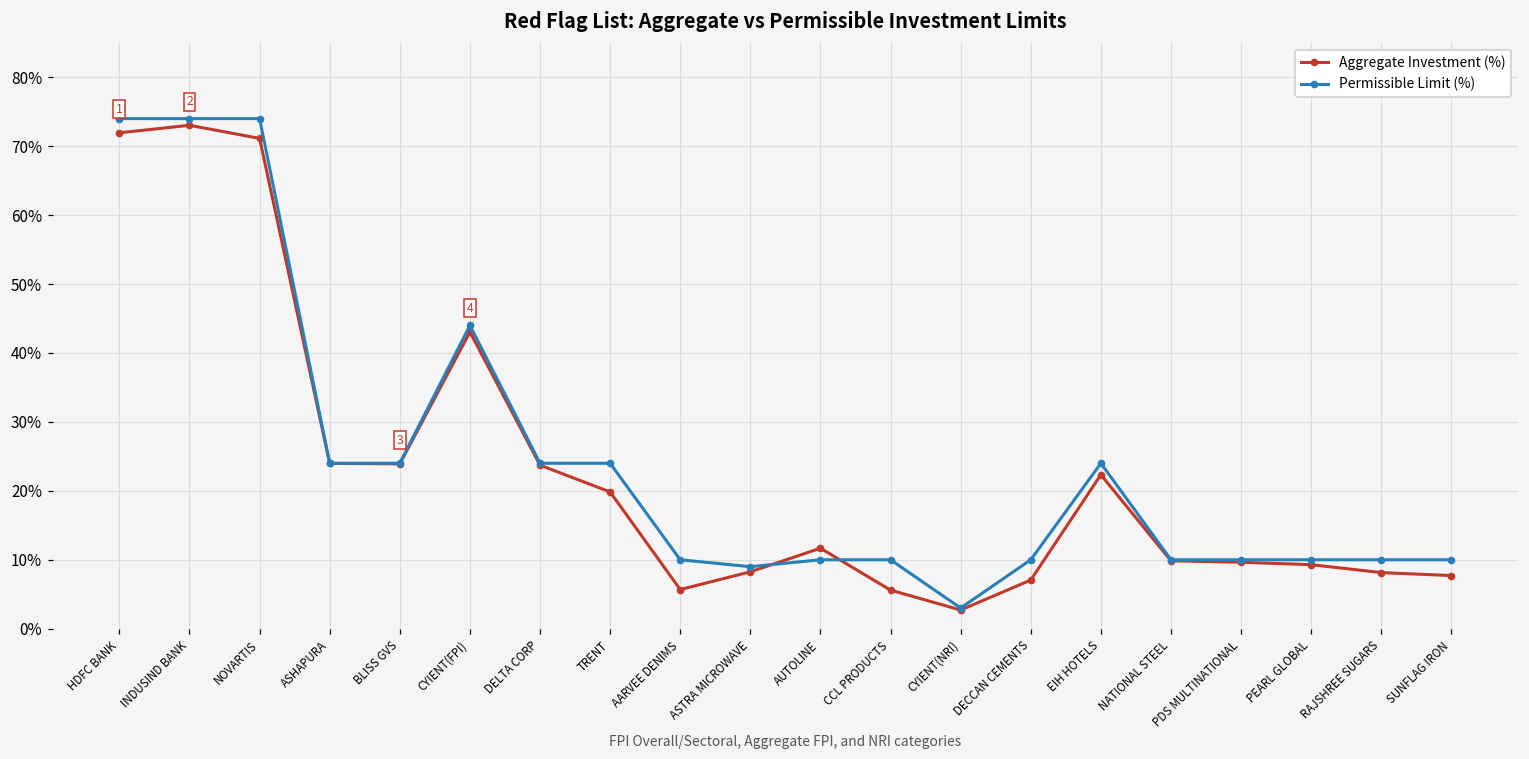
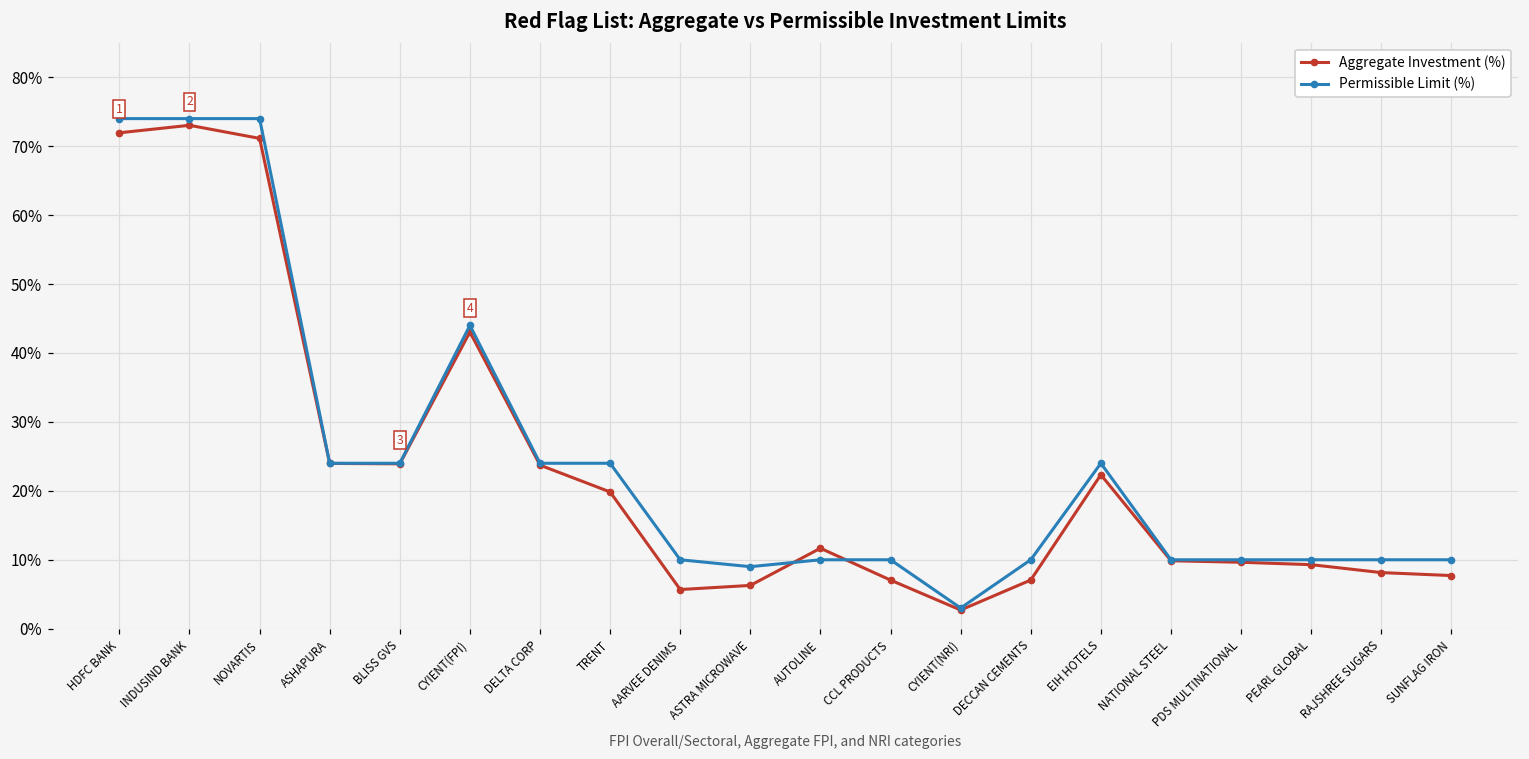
  {
    "Aggregate Investment (%)": {
      "HDFC BANK": "72%",
      "INDUSIND BANK": "73%",
      "NOVARTIS": "71%",
      "CYIENT(FPI)": "43%",
      "TRENT": "20%",
      "AARVEE DENIMS": "6%",
-     "ASTRA MICROWAVE": "8%",
+     "ASTRA MICROWAVE": "6%",
      "AUTOLINE": "12%",
-     "CCL PRODUCTS": "6%",
+     "CCL PRODUCTS": "7%",
      "DECCAN CEMENTS": "7%",
      "EIH HOTELS": "22%",
      "PEARL GLOBAL": "9%",
      "RAJSHREE SUGARS": "8%",
      "SUNFLAG IRON": "8%"
    },
    "Permissible Limit (%)": {
      "NOVARTIS": "74%",
      "TRENT": "24%",
      "AARVEE DENIMS": "10%",
      "ASTRA MICROWAVE": "9%",
      "AUTOLINE": "10%",
      "CCL PRODUCTS": "10%",
      "DECCAN CEMENTS": "10%",
      "EIH HOTELS": "24%",
      "PEARL GLOBAL": "10%",
      "RAJSHREE SUGARS": "10%",
      "SUNFLAG IRON": "10%"
    }
  }
